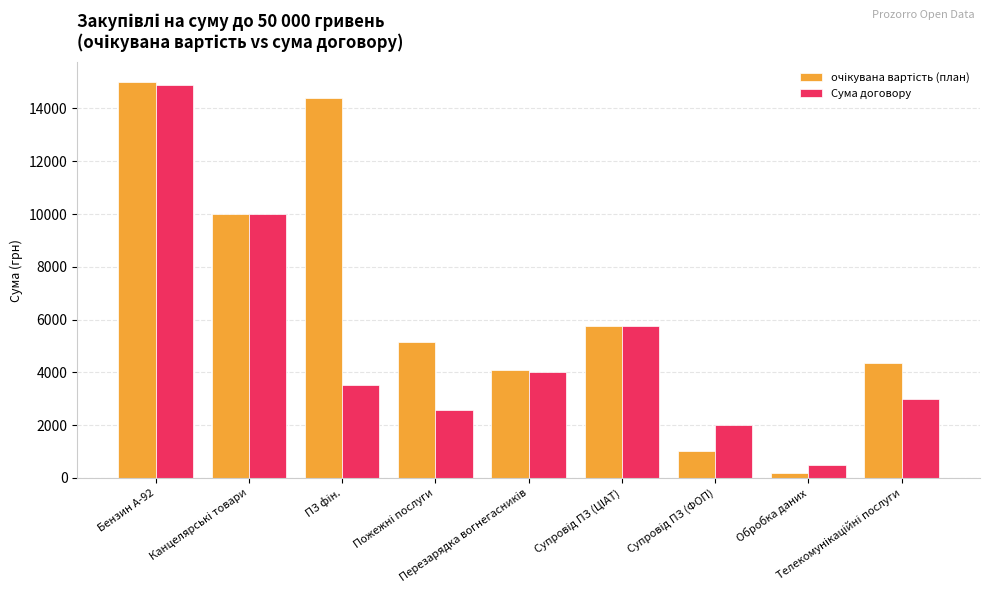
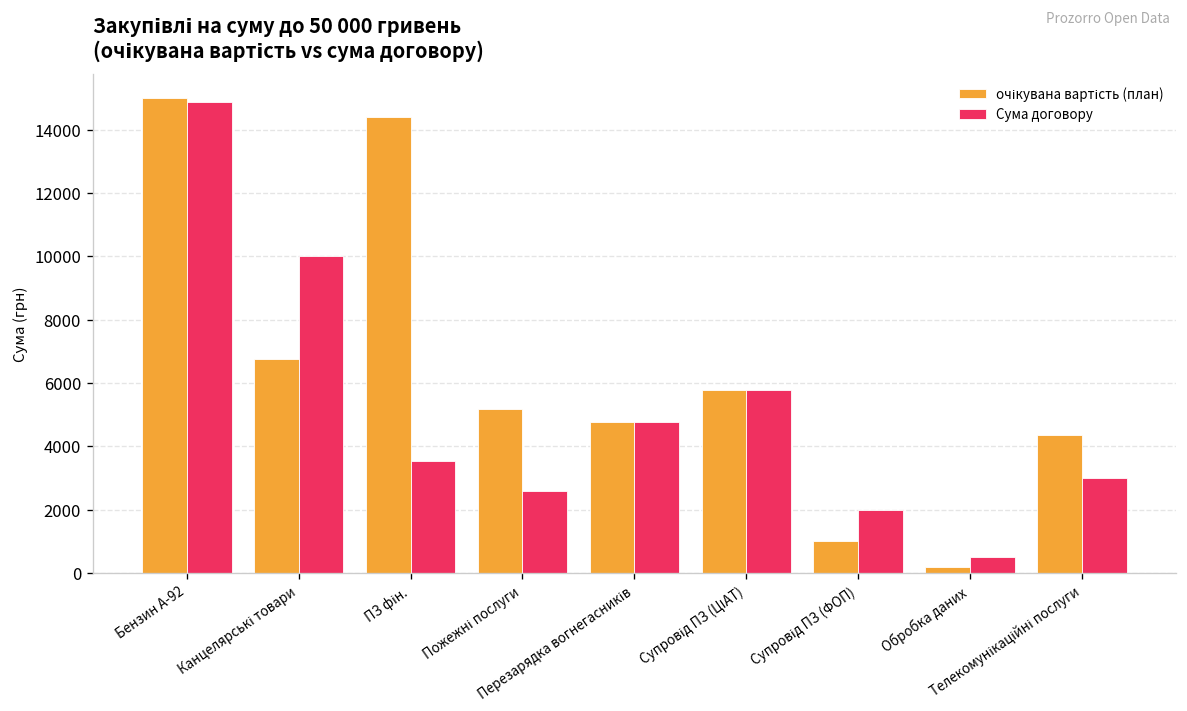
  {
    "очікувана вартість (план)": {
      "Бензин А-92": 15000,
-     "Канцелярські товари": 10000,
+     "Канцелярські товари": 6700,
      "ПЗ фін.": 14400,
      "Пожежні послуги": 5200,
-     "Перезарядка вогнегасників": 4100,
+     "Перезарядка вогнегасників": 4800,
      "Супровід ПЗ (ЦІАТ)": 5800,
      "Супровід ПЗ (ФОП)": 1000,
      "Обробка даних": 200,
      "Телекомунікаційні послуги": 4400
    },
    "Сума договору": {
      "Бензин А-92": 14900,
      "Канцелярські товари": 10000,
      "ПЗ фін.": 3500,
      "Пожежні послуги": 2600,
-     "Перезарядка вогнегасників": 4000,
+     "Перезарядка вогнегасників": 4800,
      "Супровід ПЗ (ЦІАТ)": 5800,
      "Супровід ПЗ (ФОП)": 2000,
      "Обробка даних": 500,
      "Телекомунікаційні послуги": 3000
    }
  }
